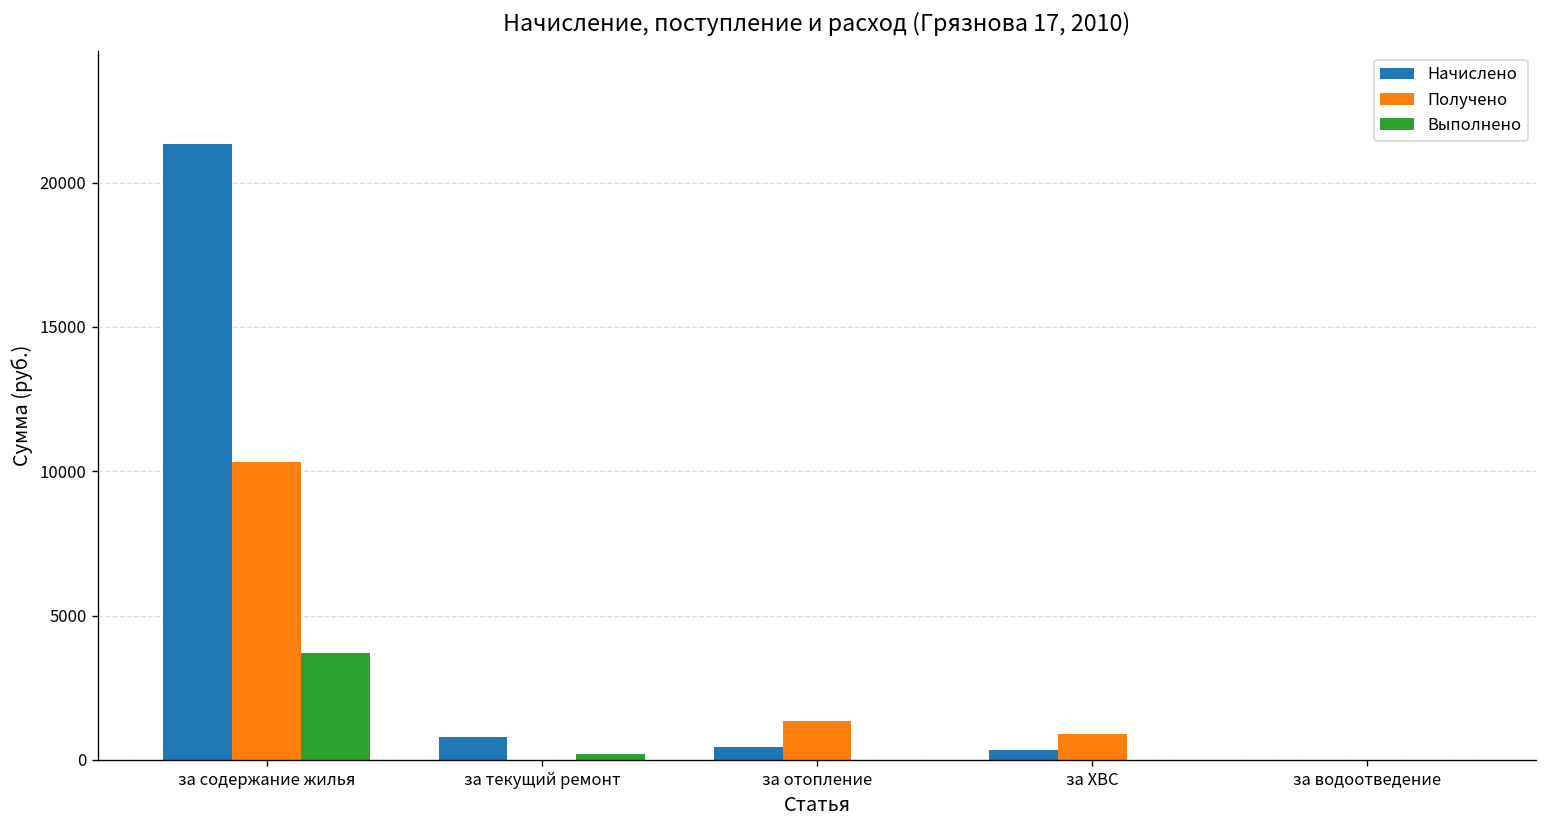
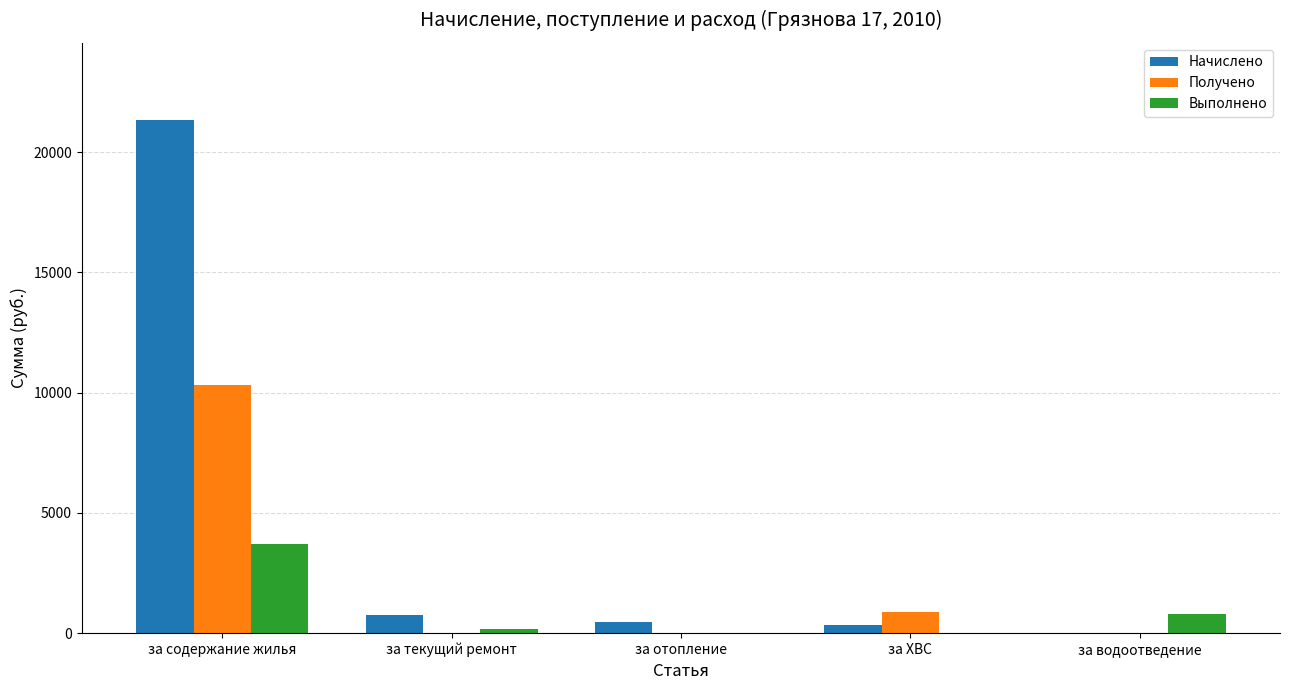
  {
    "Начислено": {
      "за содержание жилья": 21300,
      "за текущий ремонт": 800,
      "за отопление": 500,
      "за ХВС": 300,
      "за водоотведение": 0
    },
    "Получено": {
      "за содержание жилья": 10300,
      "за текущий ремонт": 0,
-     "за отопление": 1300,
+     "за отопление": 0,
      "за ХВС": 900,
      "за водоотведение": 0
    },
    "Выполнено": {
      "за содержание жилья": 3700,
      "за текущий ремонт": 200,
      "за отопление": 0,
      "за ХВС": 0,
-     "за водоотведение": 0
+     "за водоотведение": 800
    }
  }
